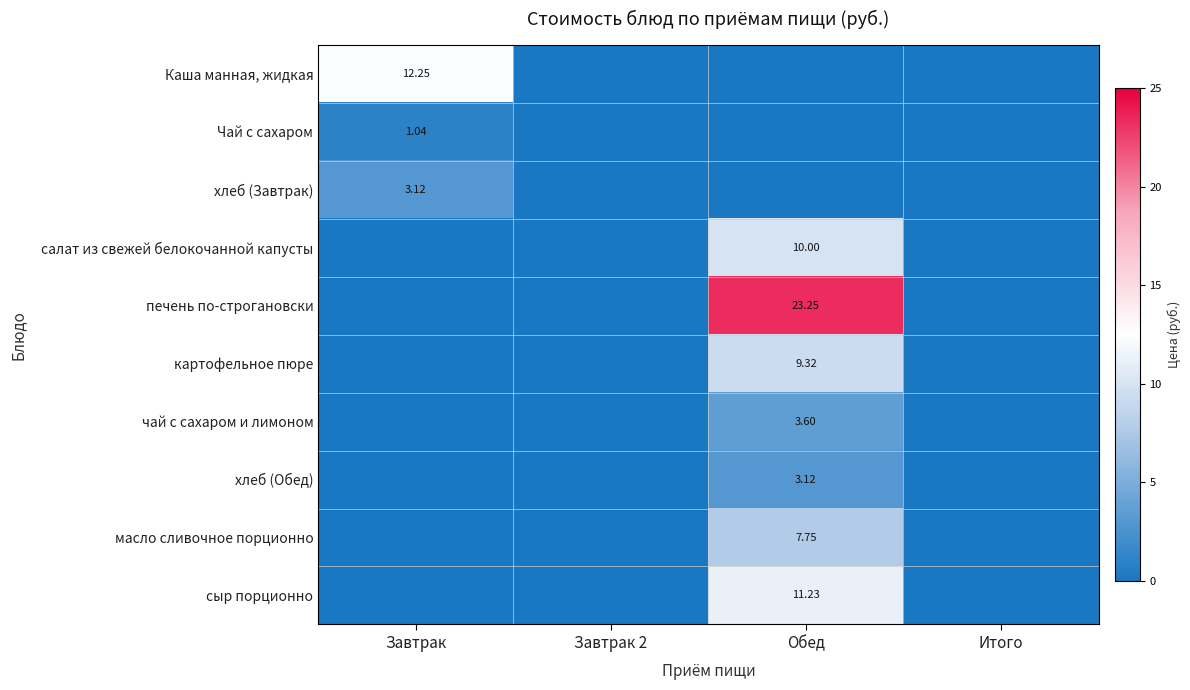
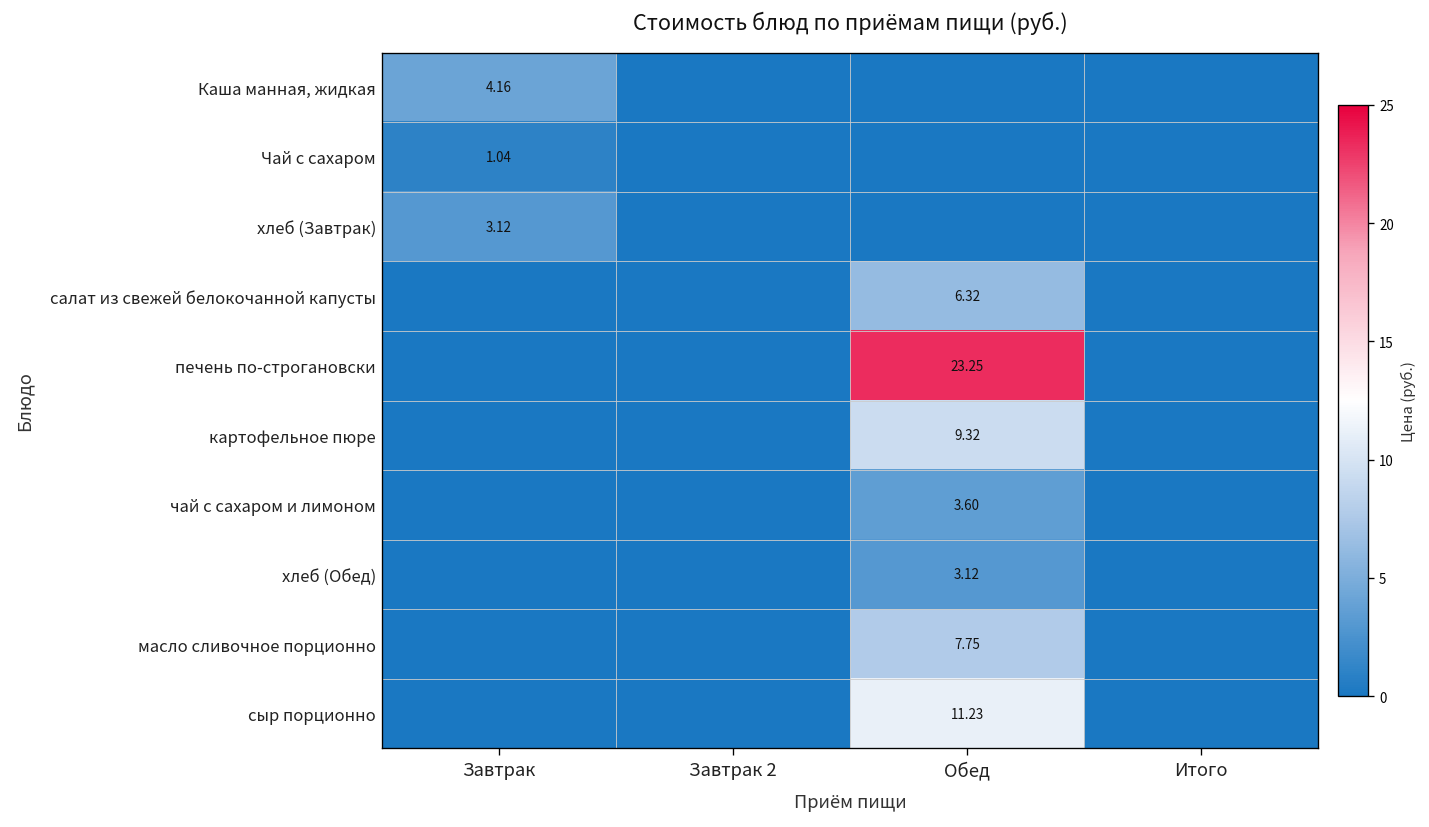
  {
    "Каша манная, жидкая": {
-     "Завтрак": 12.25
+     "Завтрак": 4.16
    },
    "Чай с сахаром": {
      "Завтрак": 1.04
    },
    "хлеб (Завтрак)": {
      "Завтрак": 3.12
    },
    "салат из свежей белокочанной капусты": {
-     "Обед": 10.00
+     "Обед": 6.32
    },
    "печень по-строгановски": {
      "Обед": 23.25
    },
    "картофельное пюре": {
      "Обед": 9.32
    },
    "чай с сахаром и лимоном": {
      "Обед": 3.60
    },
    "хлеб (Обед)": {
      "Обед": 3.12
    },
    "масло сливочное порционно": {
      "Обед": 7.75
    },
    "сыр порционно": {
      "Обед": 11.23
    }
  }
